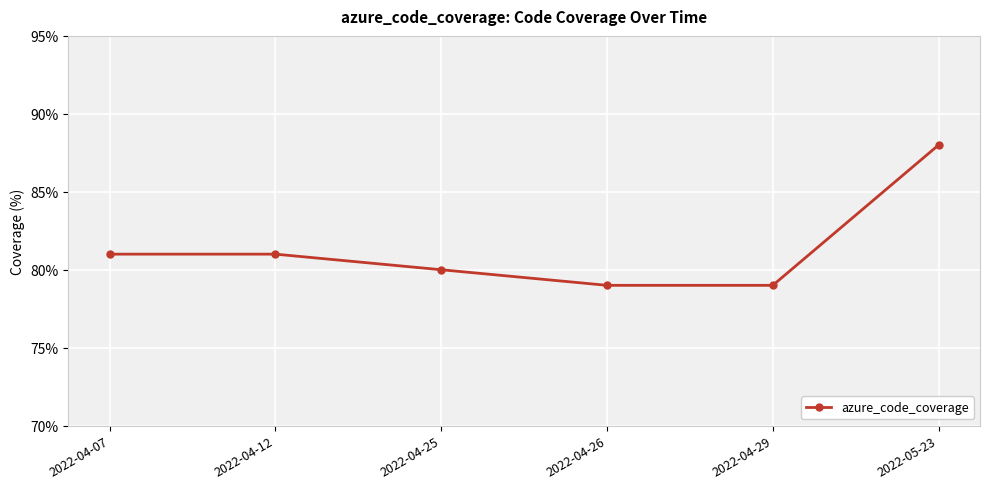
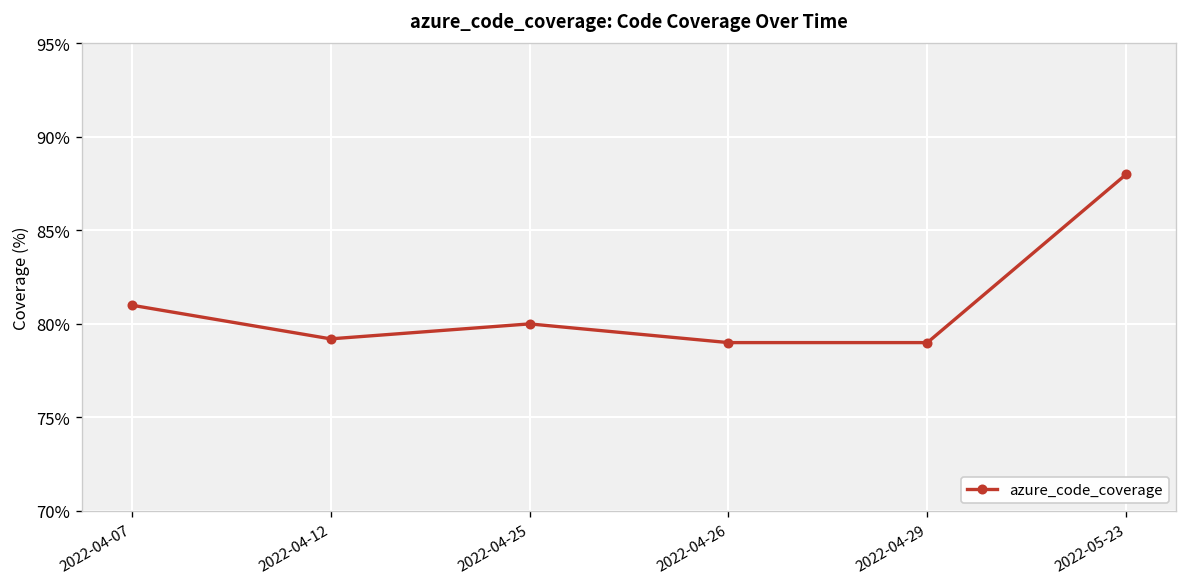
  {
    "2022-04-07": "81.0%",
-   "2022-04-12": "81.0%",
+   "2022-04-12": "79.2%",
    "2022-04-25": "80.0%",
    "2022-04-26": "79.0%",
    "2022-04-29": "79.0%",
    "2022-05-23": "88.0%"
  }
